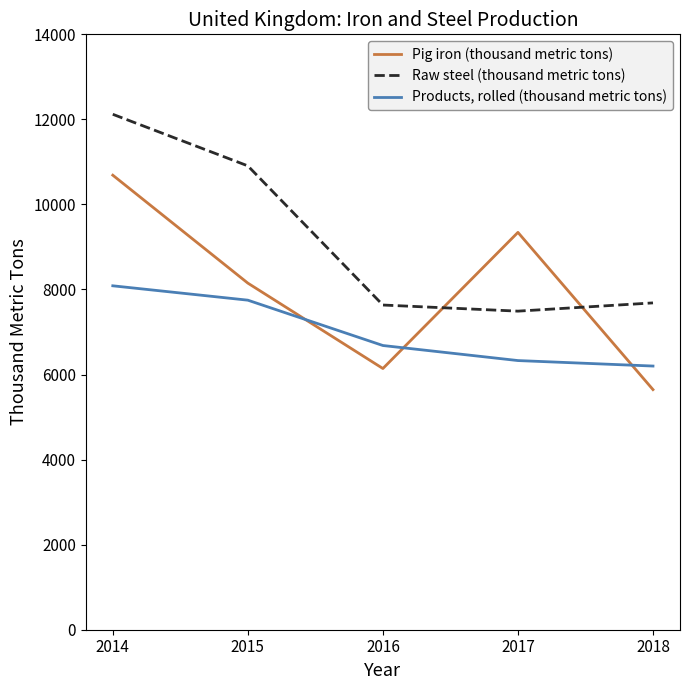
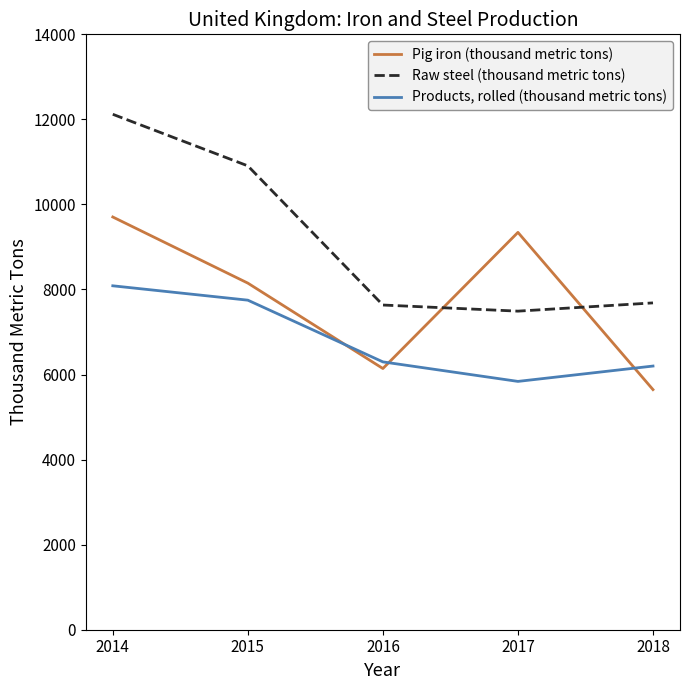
  {
    "Pig iron (thousand metric tons)": {
-     "2014": 10700,
+     "2014": 9700,
      "2015": 8200,
      "2016": 6100,
      "2017": 9300,
      "2018": 5600
    },
    "Raw steel (thousand metric tons)": {
      "2014": 12100,
      "2015": 10900,
      "2016": 7600,
      "2017": 7500,
      "2018": 7700
    },
    "Products, rolled (thousand metric tons)": {
      "2014": 8100,
      "2015": 7700,
-     "2016": 6700,
-     "2017": 6300,
+     "2016": 6300,
+     "2017": 5800,
      "2018": 6200
    }
  }
